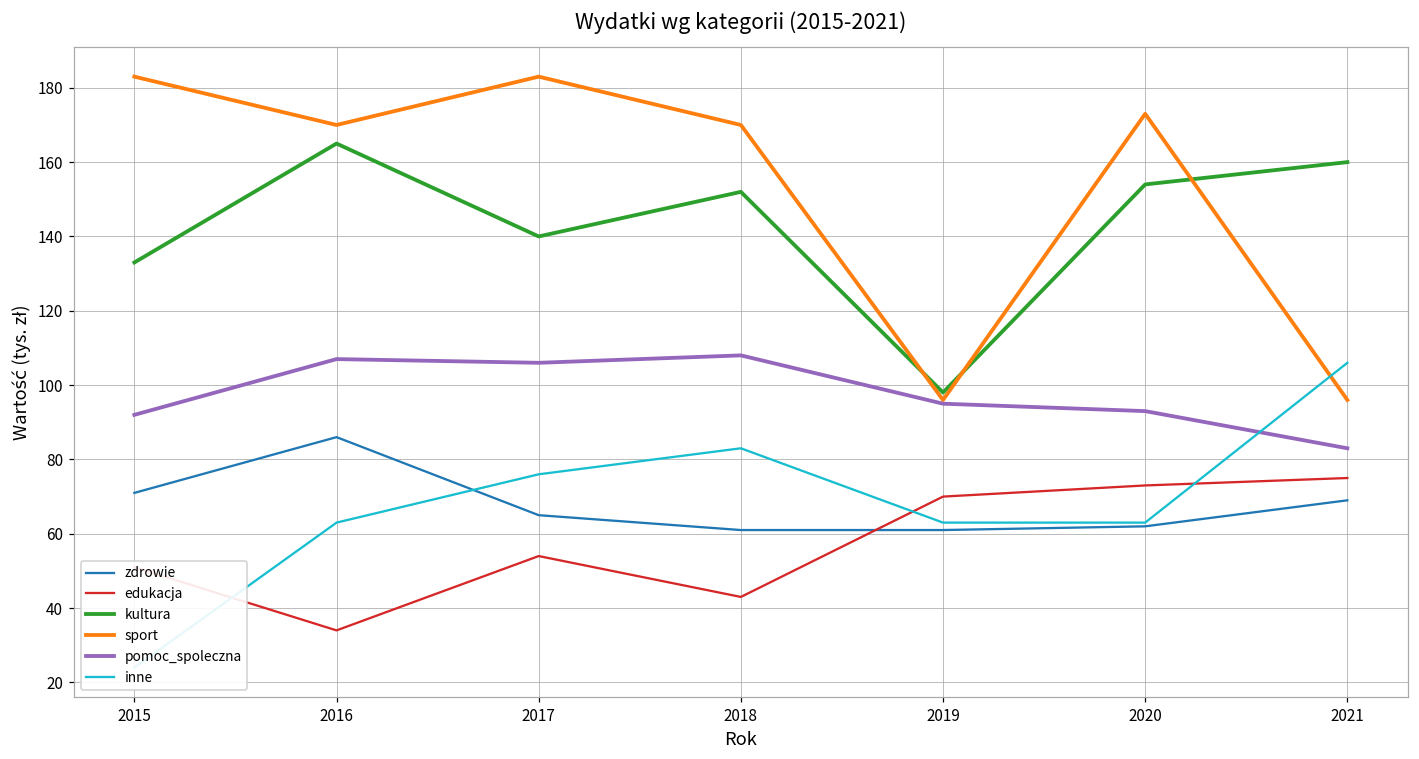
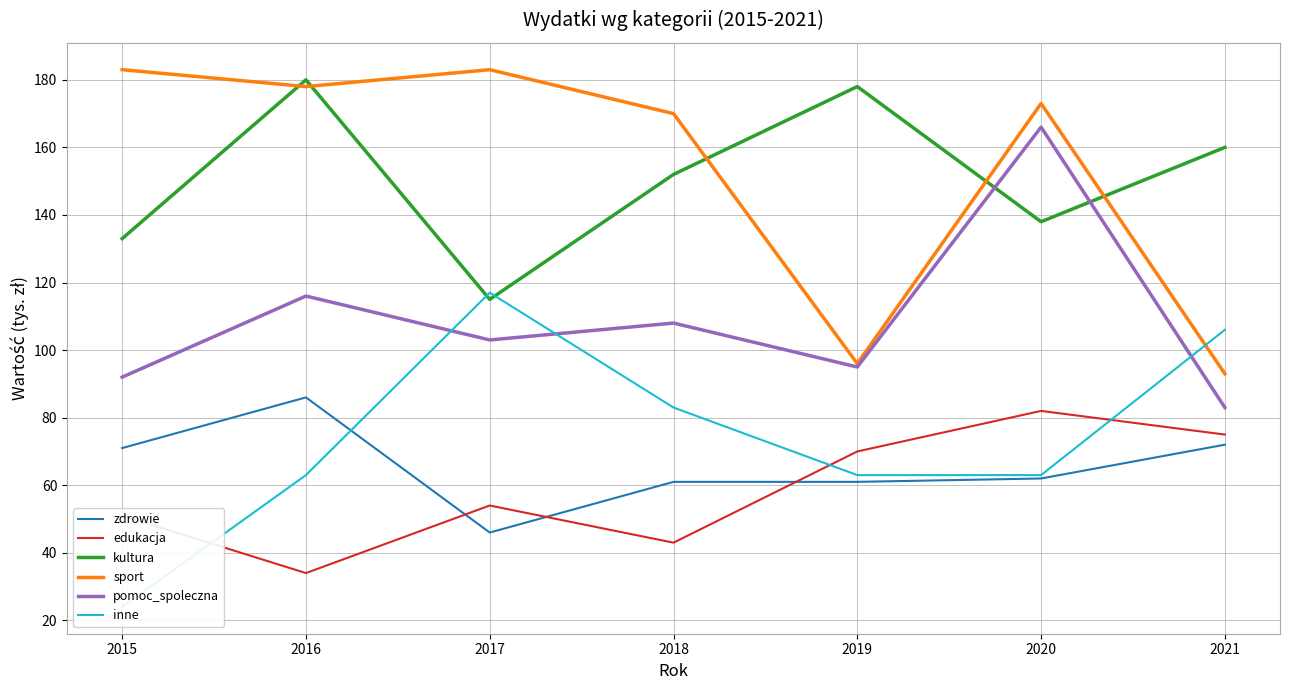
  {
    "zdrowie": {
      "2015": 71,
      "2016": 86,
-     "2017": 65,
+     "2017": 46,
      "2018": 61,
      "2019": 61,
      "2020": 62,
-     "2021": 69
+     "2021": 72
    },
    "edukacja": {
      "2016": 34,
      "2017": 54,
      "2018": 43,
      "2019": 70,
-     "2020": 73,
+     "2020": 82,
      "2021": 75
    },
    "kultura": {
      "2015": 133,
-     "2016": 165,
-     "2017": 140,
+     "2016": 180,
+     "2017": 115,
      "2018": 152,
-     "2019": 98,
-     "2020": 154,
+     "2019": 178,
+     "2020": 138,
      "2021": 160
    },
    "sport": {
      "2015": 183,
-     "2016": 170,
+     "2016": 178,
      "2017": 183,
      "2018": 170,
      "2019": 96,
      "2020": 173,
-     "2021": 96
+     "2021": 93
    },
    "pomoc_spoleczna": {
      "2015": 92,
-     "2016": 107,
-     "2017": 106,
+     "2016": 116,
+     "2017": 103,
      "2018": 108,
      "2019": 95,
-     "2020": 93,
+     "2020": 166,
      "2021": 83
    },
    "inne": {
      "2016": 63,
-     "2017": 76,
+     "2017": 117,
      "2018": 83,
      "2019": 63,
      "2020": 63,
      "2021": 106
    }
  }
